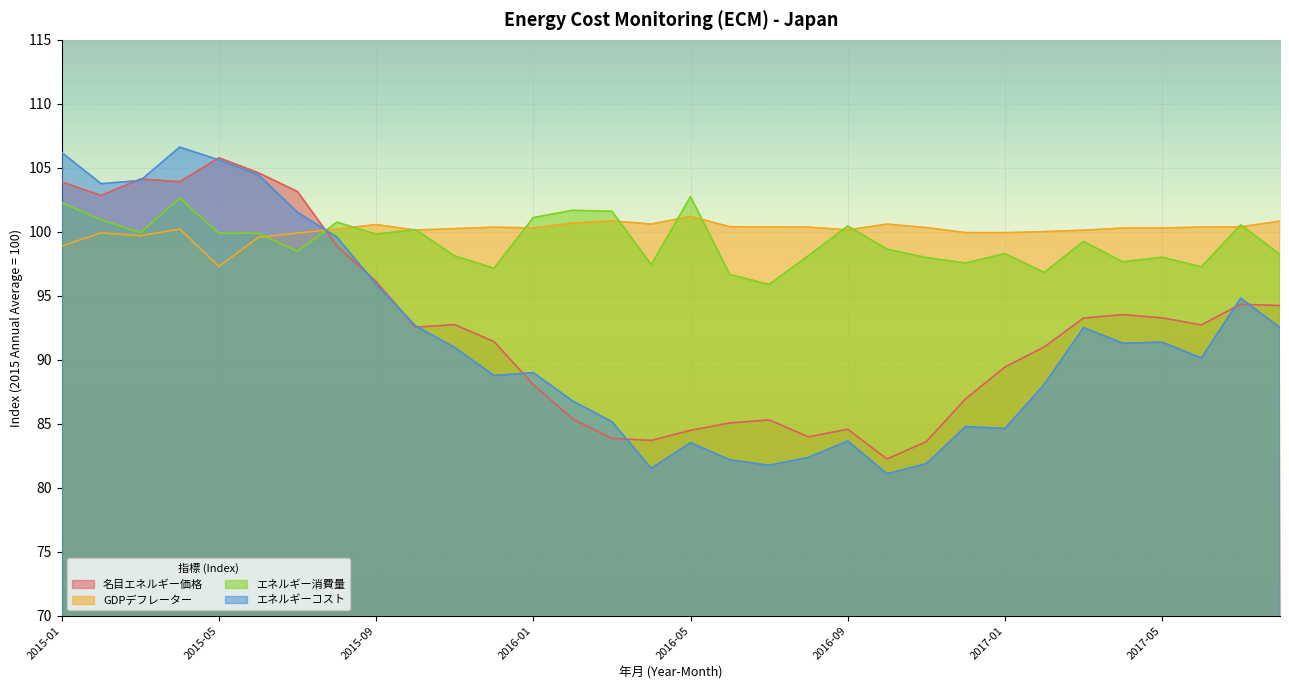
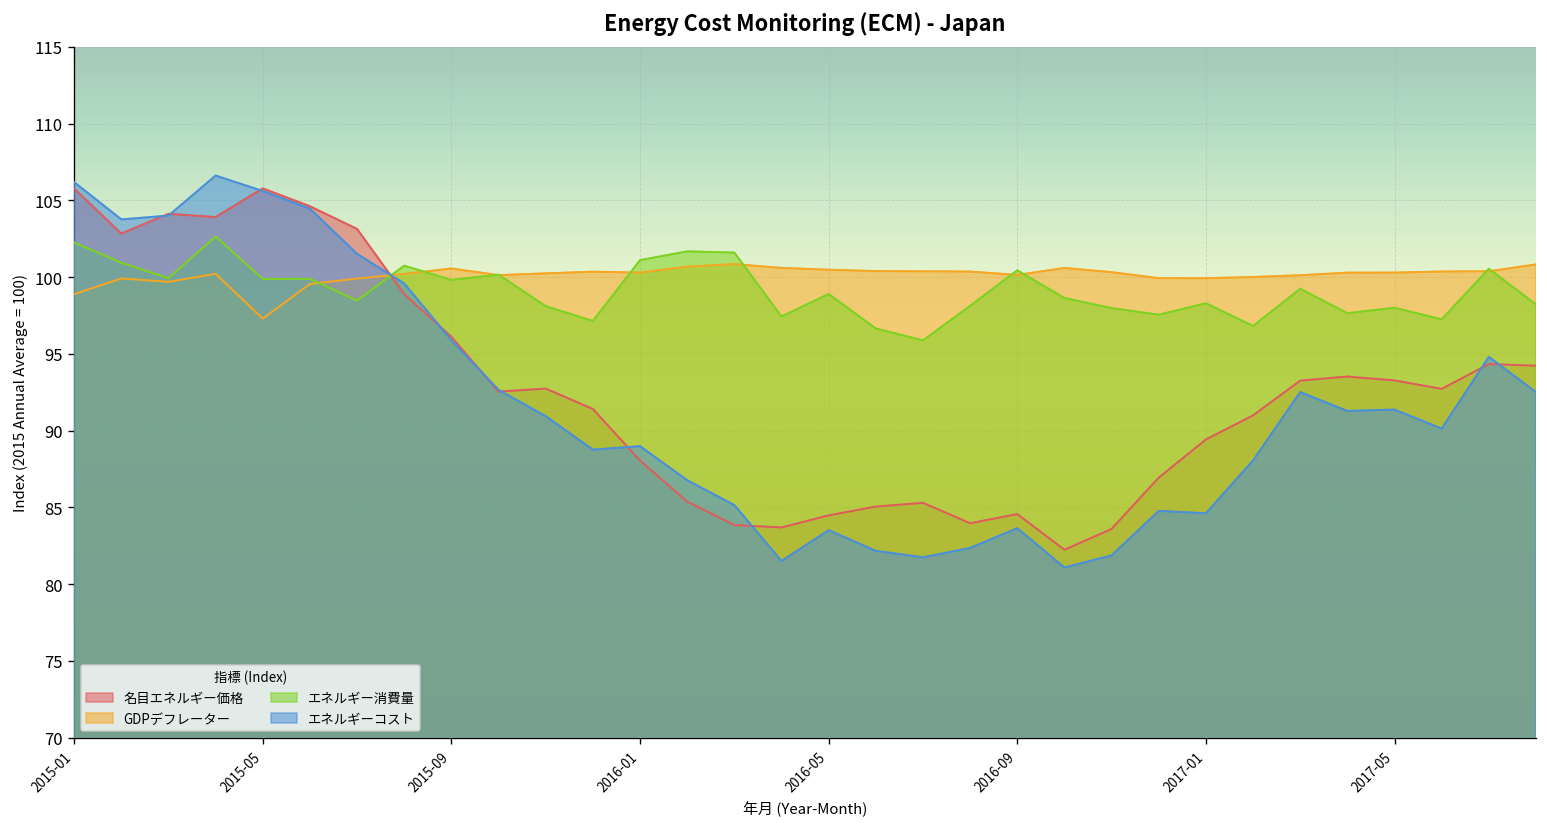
  {
    "名目エネルギー価格": {
-     "2015-01": 103.9,
+     "2015-01": 105.8,
      "2015-09": 96.1,
      "2016-01": 88.1,
      "2016-05": 84.5,
      "2016-09": 84.6,
      "2017-01": 89.4,
      "2017-05": 93.3
    },
    "GDPデフレーター": {
      "2015-01": 98.9,
      "2015-05": 97.3,
      "2015-09": 100.6,
      "2016-01": 100.3,
-     "2016-05": 101.2,
+     "2016-05": 100.5,
      "2016-09": 100.1,
      "2017-01": 99.9,
      "2017-05": 100.3
    },
    "エネルギー消費量": {
      "2015-01": 102.3,
      "2015-05": 99.9,
      "2015-09": 99.8,
      "2016-01": 101.1,
-     "2016-05": 102.7,
+     "2016-05": 98.9,
      "2016-09": 100.4,
      "2017-01": 98.3,
      "2017-05": 98.0
    },
    "エネルギーコスト": {
      "2015-01": 106.2,
      "2015-09": 95.9,
      "2016-01": 89.0,
      "2016-05": 83.5,
      "2016-09": 83.6,
      "2017-01": 84.6,
      "2017-05": 91.4
    }
  }
